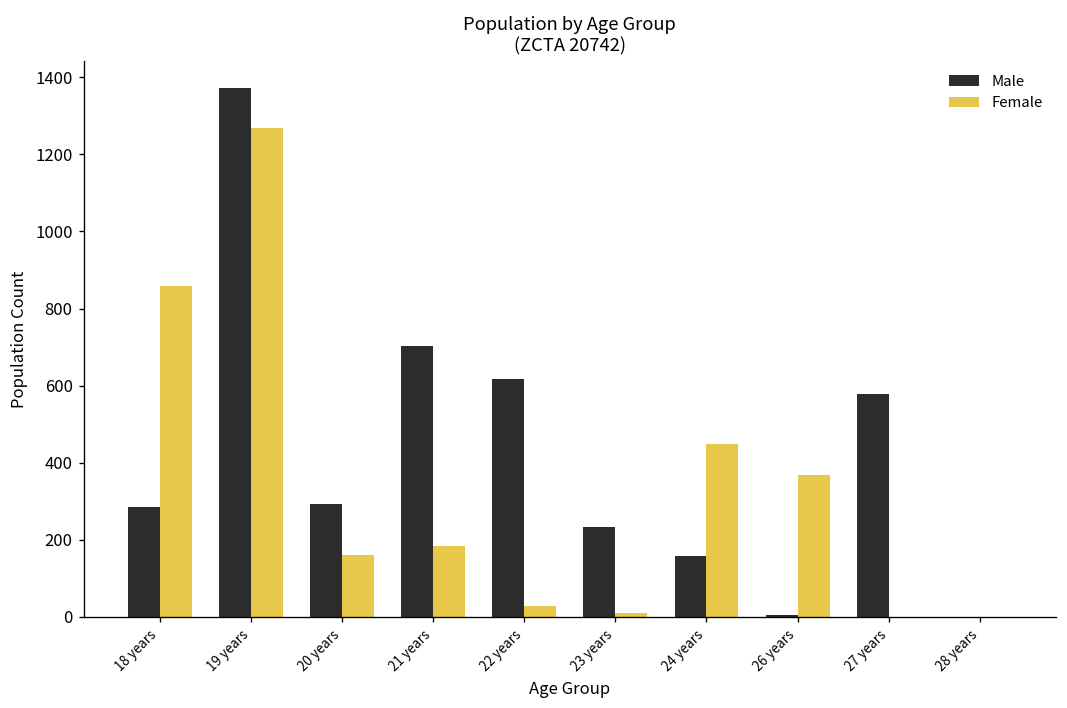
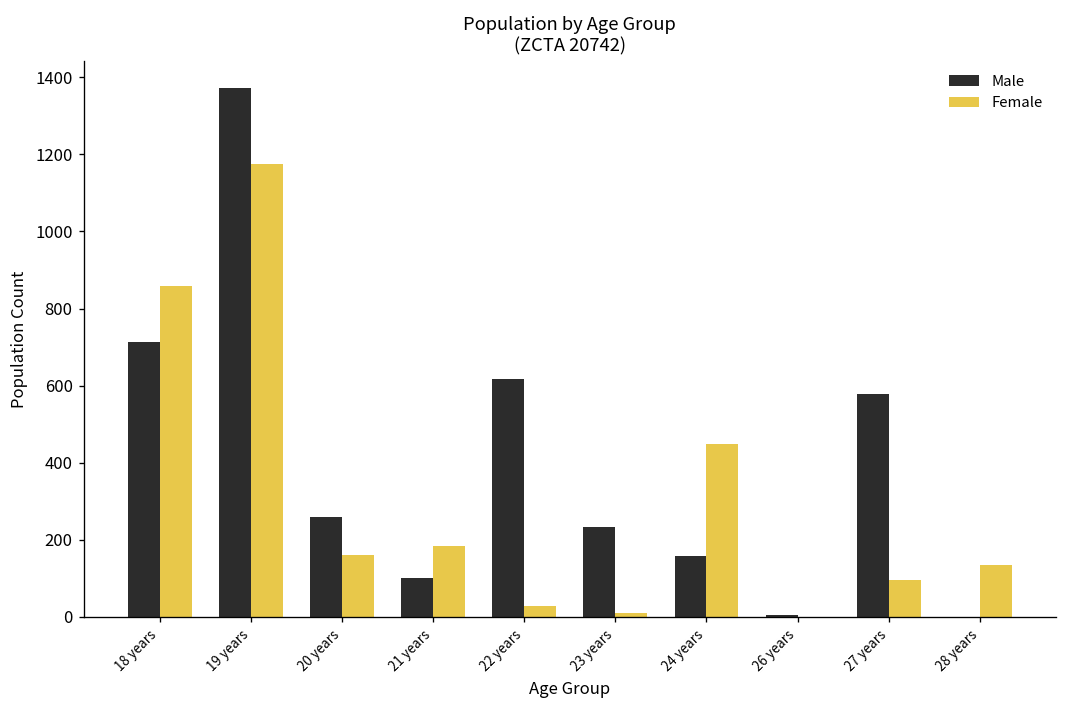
  {
    "Male": {
-     "18 years": 290,
+     "18 years": 710,
      "19 years": 1370,
-     "20 years": 290,
-     "21 years": 700,
+     "20 years": 260,
+     "21 years": 100,
      "22 years": 620,
      "23 years": 230,
      "24 years": 160,
      "27 years": 580
    },
    "Female": {
      "18 years": 860,
-     "19 years": 1270,
+     "19 years": 1180,
      "20 years": 160,
      "21 years": 180,
      "22 years": 30,
      "23 years": 10,
      "24 years": 450,
-     "26 years": 370,
-     "27 years": 0,
-     "28 years": 0
+     "26 years": 0,
+     "27 years": 100,
+     "28 years": 140
    }
  }
